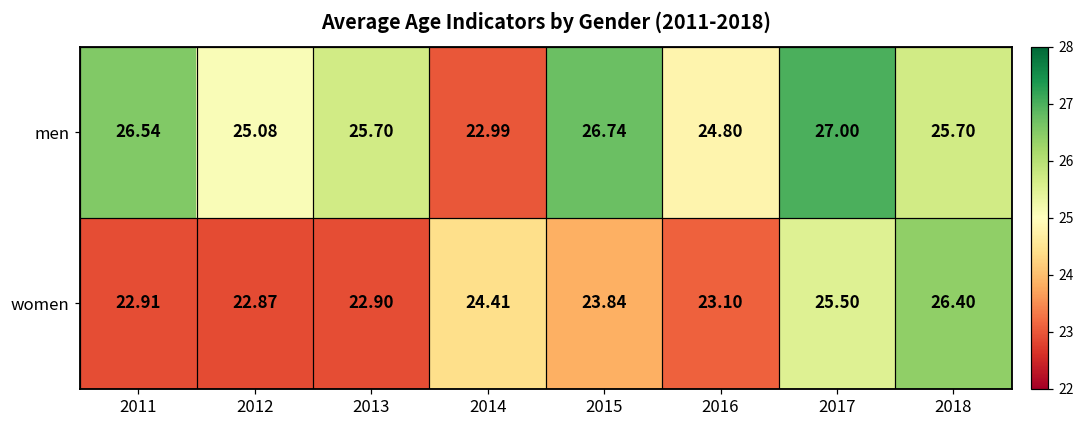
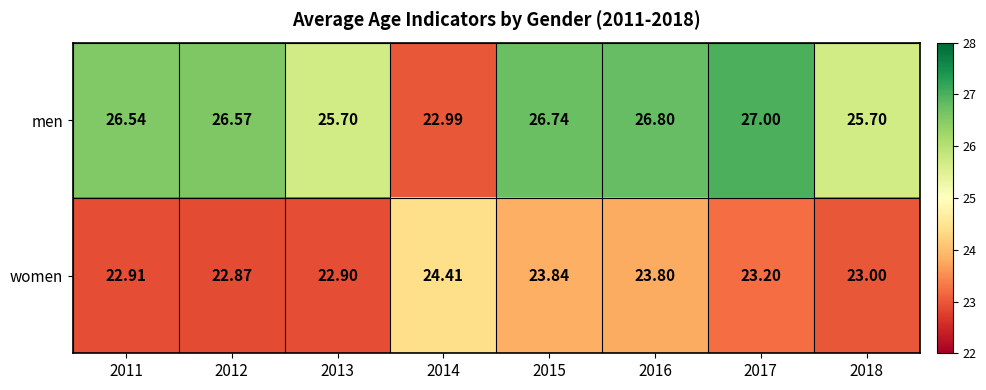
  {
    "men": {
      "2011": 26.54,
-     "2012": 25.08,
+     "2012": 26.57,
      "2013": 25.70,
      "2014": 22.99,
      "2015": 26.74,
-     "2016": 24.80,
+     "2016": 26.80,
      "2017": 27.00,
      "2018": 25.70
    },
    "women": {
      "2011": 22.91,
      "2012": 22.87,
      "2013": 22.90,
      "2014": 24.41,
      "2015": 23.84,
-     "2016": 23.10,
-     "2017": 25.50,
-     "2018": 26.40
+     "2016": 23.80,
+     "2017": 23.20,
+     "2018": 23.00
    }
  }
